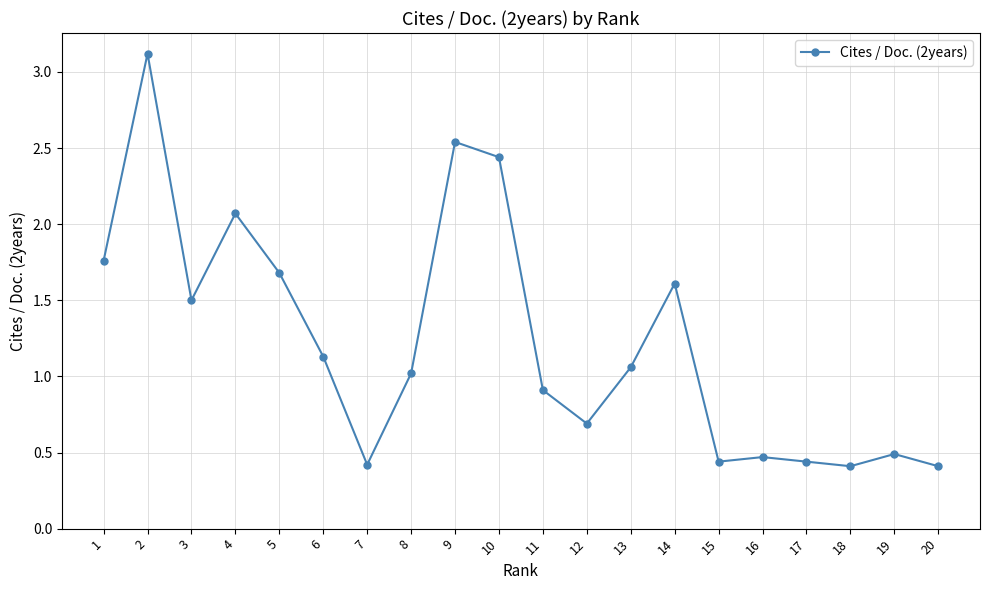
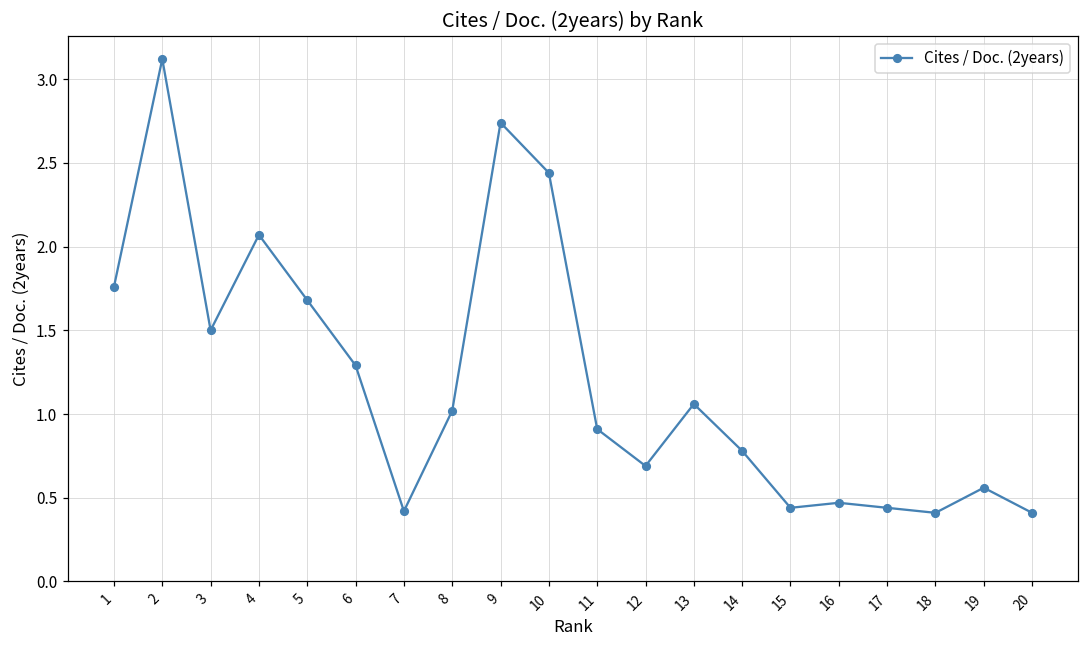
  {
    "1": 1.76,
    "2": 3.12,
    "3": 1.50,
    "4": 2.07,
    "5": 1.68,
-   "6": 1.13,
+   "6": 1.29,
    "7": 0.42,
    "8": 1.02,
-   "9": 2.54,
+   "9": 2.74,
    "10": 2.44,
    "11": 0.91,
    "12": 0.69,
    "13": 1.06,
-   "14": 1.61,
+   "14": 0.78,
    "15": 0.44,
    "16": 0.47,
    "17": 0.44,
    "18": 0.41,
-   "19": 0.49,
+   "19": 0.56,
    "20": 0.41
  }
